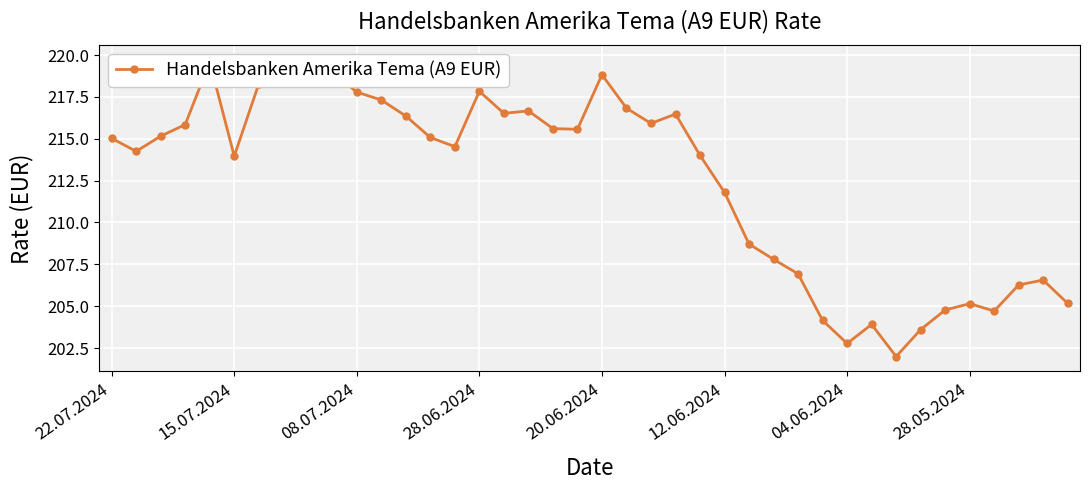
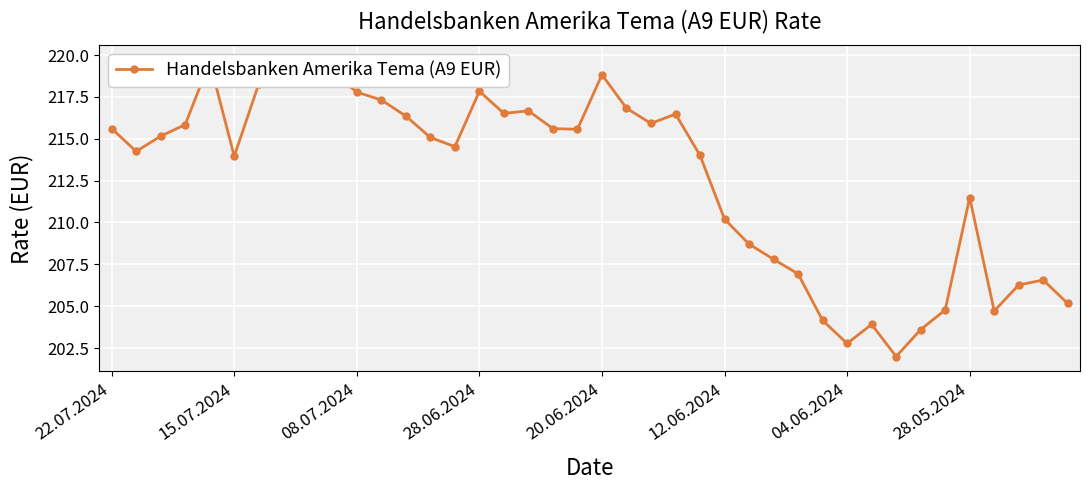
  {
-   "22.07.2024": 215.0,
+   "22.07.2024": 215.6,
    "15.07.2024": 214.0,
    "08.07.2024": 217.8,
    "28.06.2024": 217.8,
    "20.06.2024": 218.8,
-   "12.06.2024": 211.8,
+   "12.06.2024": 210.2,
    "04.06.2024": 202.8,
-   "28.05.2024": 205.2
+   "28.05.2024": 211.5
  }
